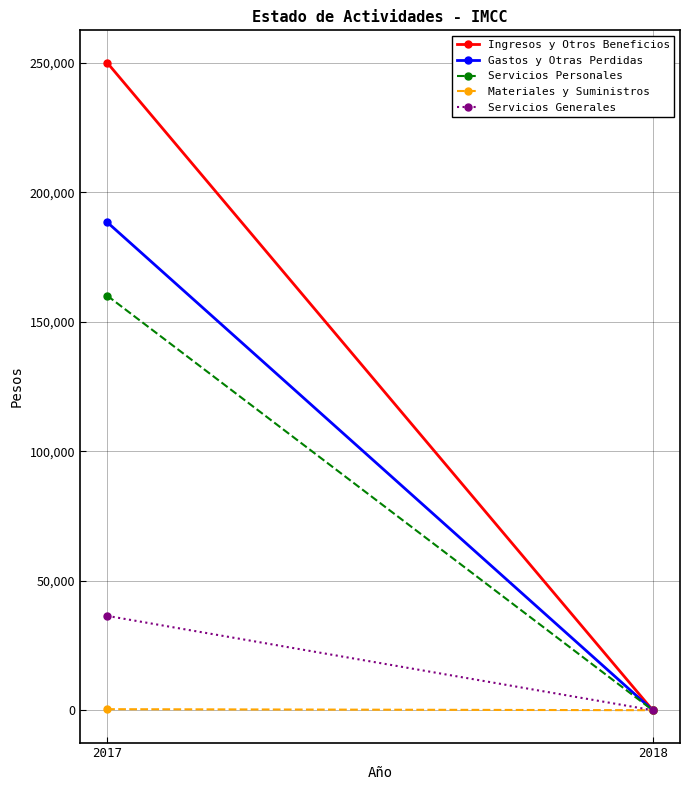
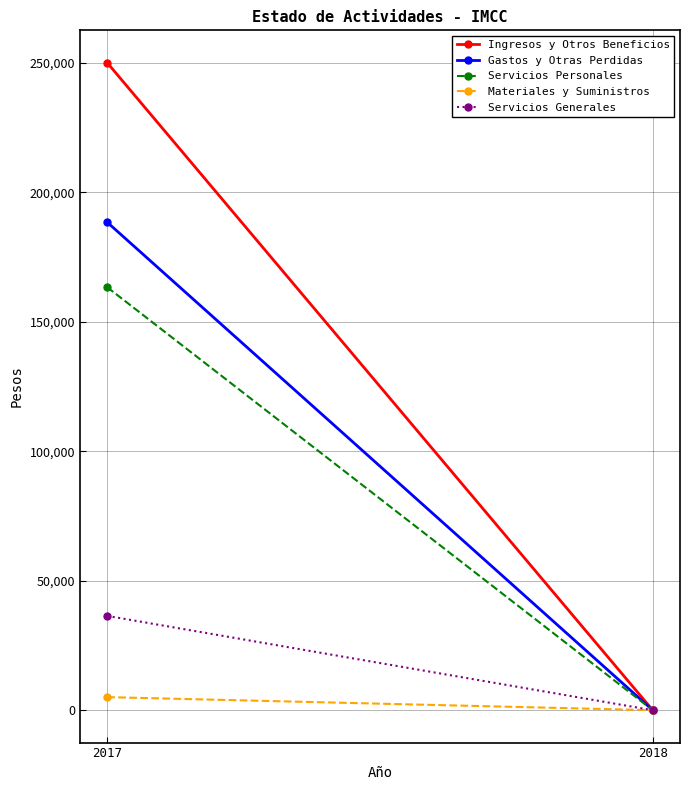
  {
    "Ingresos y Otros Beneficios": {
      "2017": "250,000"
    },
    "Gastos y Otras Perdidas": {
      "2017": "188,000"
    },
    "Servicios Personales": {
-     "2017": "160,000"
+     "2017": "163,000"
    },
    "Materiales y Suministros": {
-     "2017": "0"
+     "2017": "5,000"
    },
    "Servicios Generales": {
      "2017": "36,000"
    }
  }
